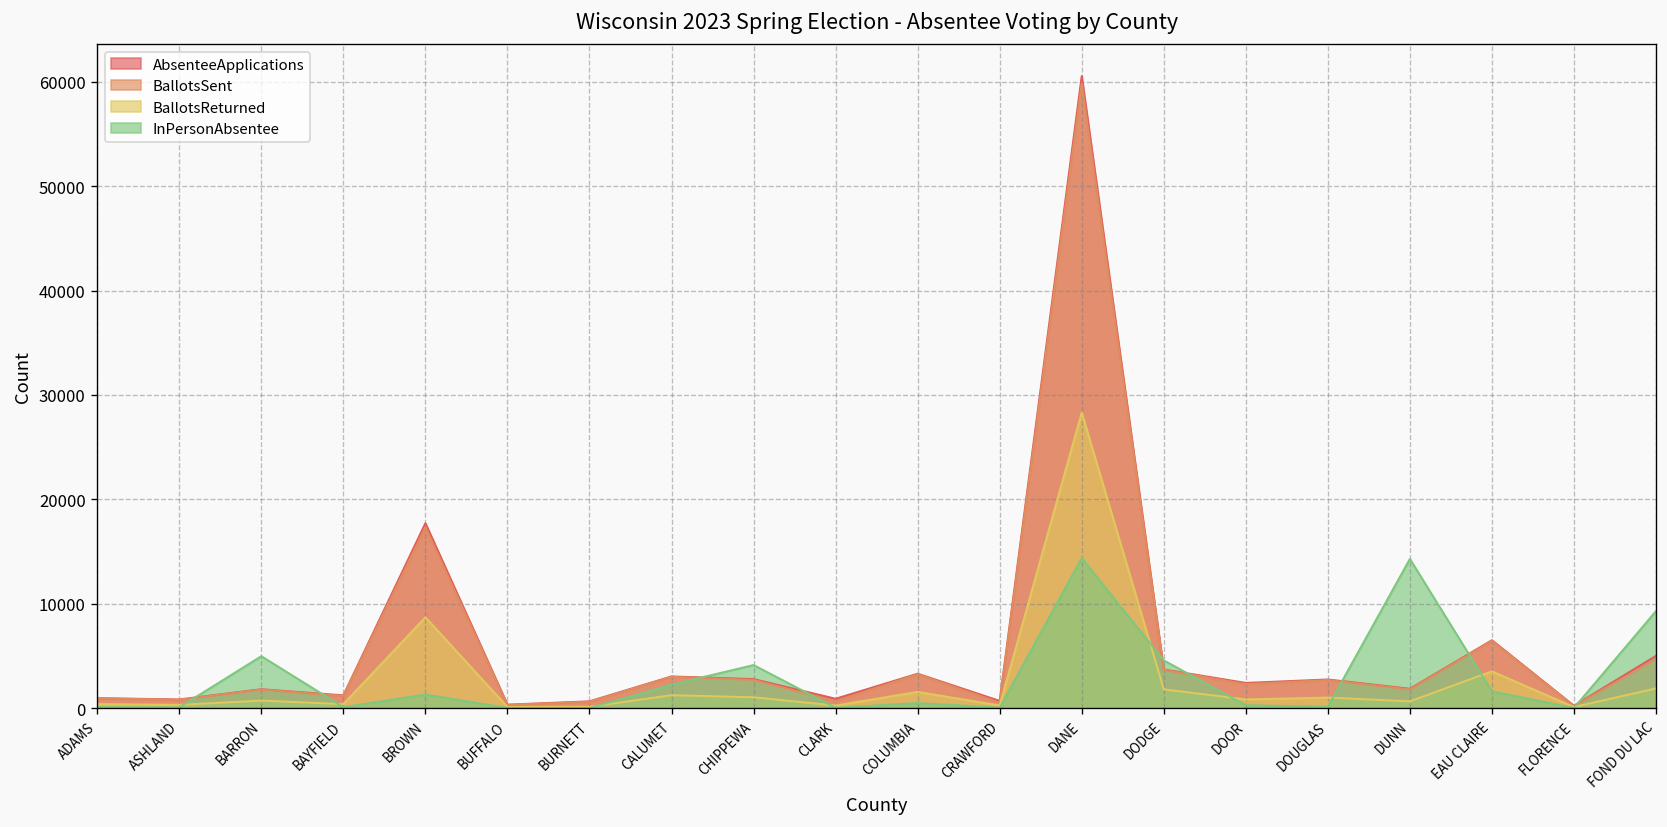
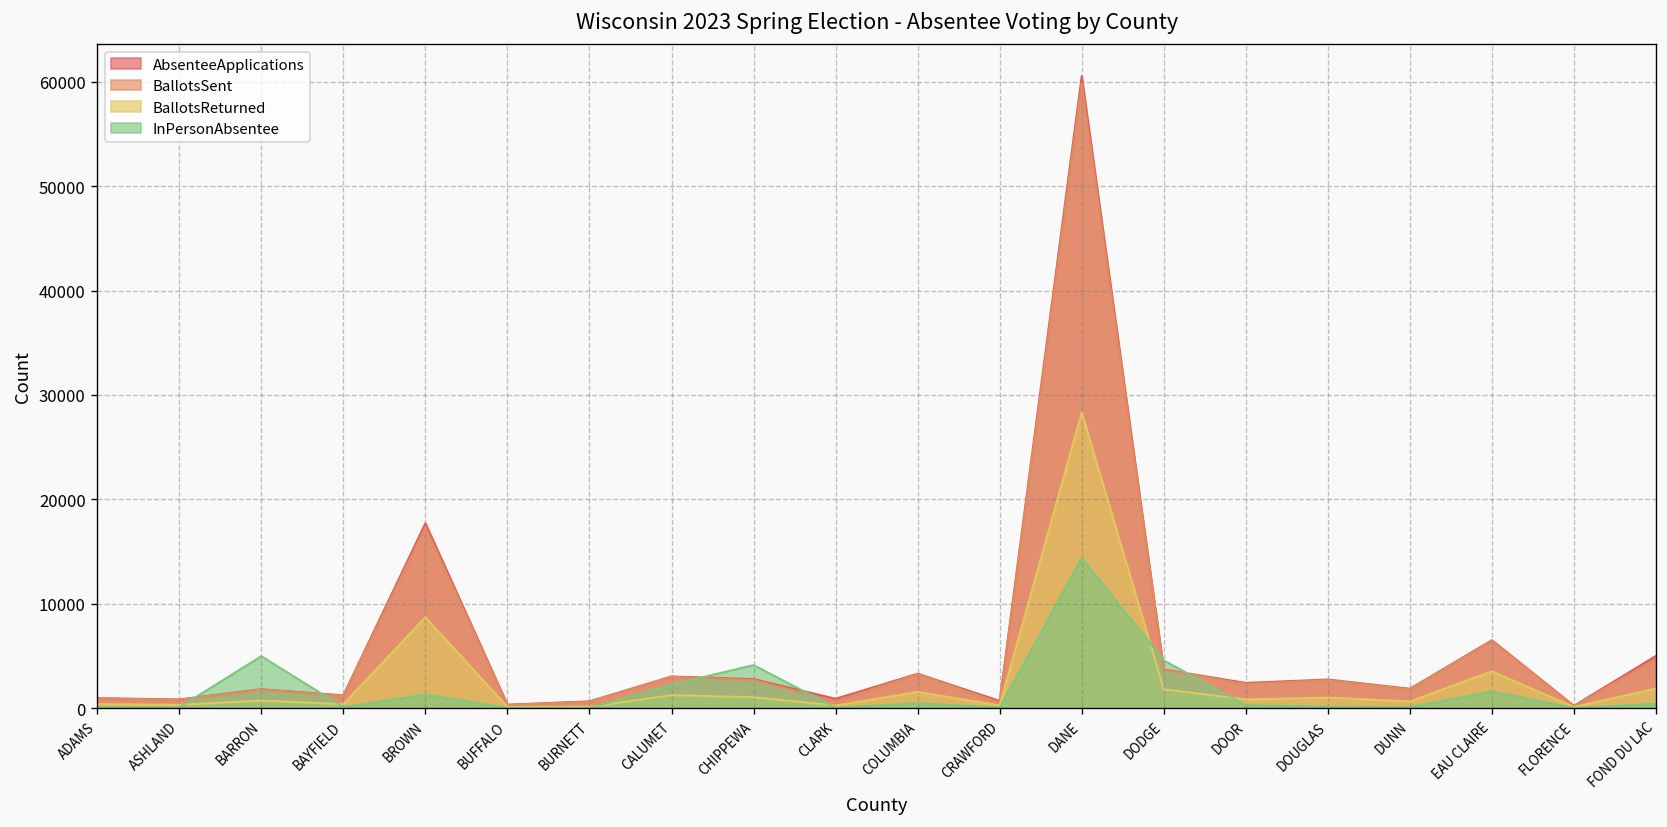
  {
    "InPersonAbsentee": {
      "ADAMS": 0,
      "BARRON": 5000,
      "BAYFIELD": 0,
      "BROWN": 1000,
      "CALUMET": 2000,
      "CHIPPEWA": 4000,
      "COLUMBIA": 0,
      "DANE": 14000,
      "DODGE": 5000,
      "DOOR": 0,
      "DOUGLAS": 0,
-     "DUNN": 14000,
+     "DUNN": 0,
      "EAU CLAIRE": 2000,
-     "FOND DU LAC": 9000
+     "FOND DU LAC": 0
    }
  }
